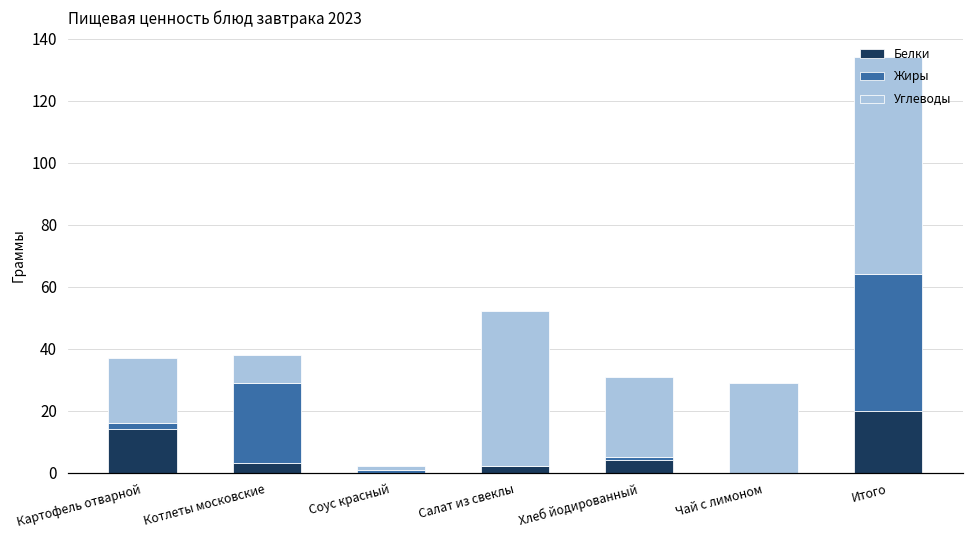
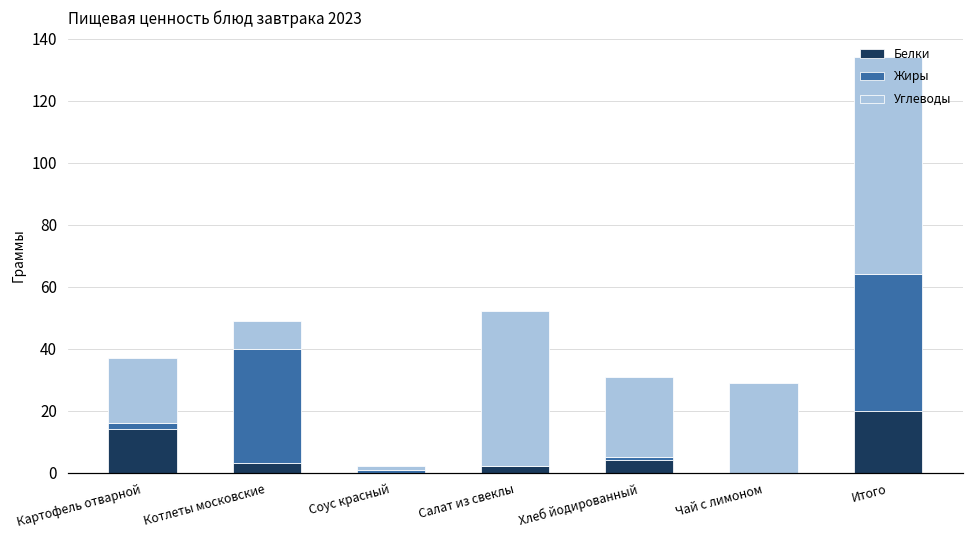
  {
    "Белки": {
      "Картофель отварной": 14,
      "Котлеты московские": 3,
      "Соус красный": 0,
      "Салат из свеклы": 2,
      "Хлеб йодированный": 4,
      "Чай с лимоном": 0,
      "Итого": 20
    },
    "Жиры": {
      "Картофель отварной": 2,
-     "Котлеты московские": 26,
+     "Котлеты московские": 37,
      "Соус красный": 1,
      "Салат из свеклы": 0,
      "Хлеб йодированный": 1,
      "Чай с лимоном": 0,
      "Итого": 44
    },
    "Углеводы": {
      "Картофель отварной": 21,
      "Котлеты московские": 9,
      "Соус красный": 1,
      "Салат из свеклы": 50,
      "Хлеб йодированный": 26,
      "Чай с лимоном": 29,
      "Итого": 70
    }
  }
